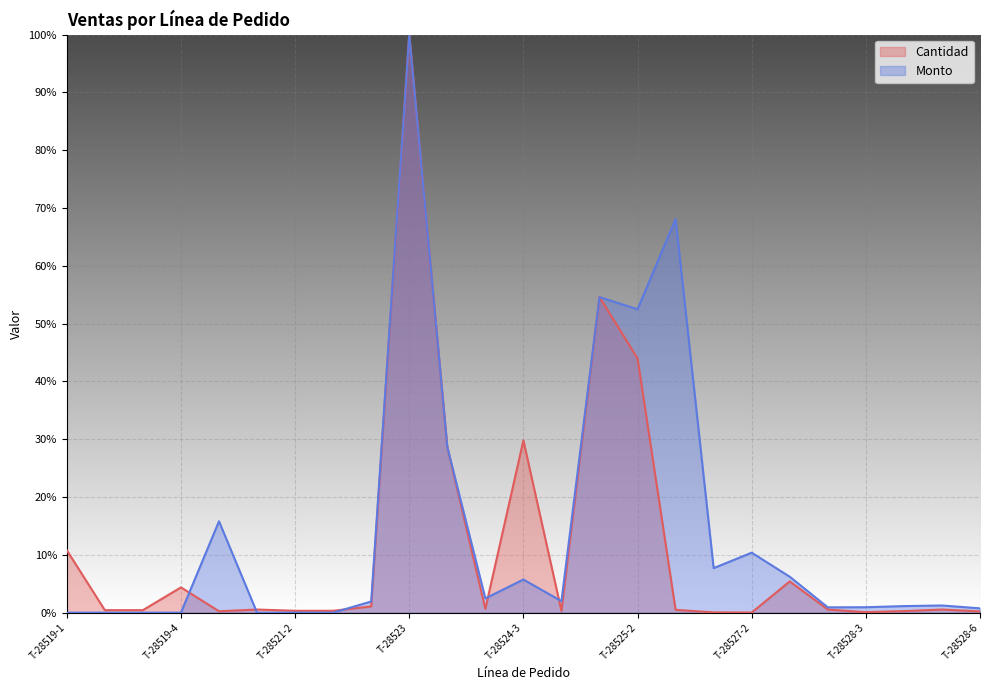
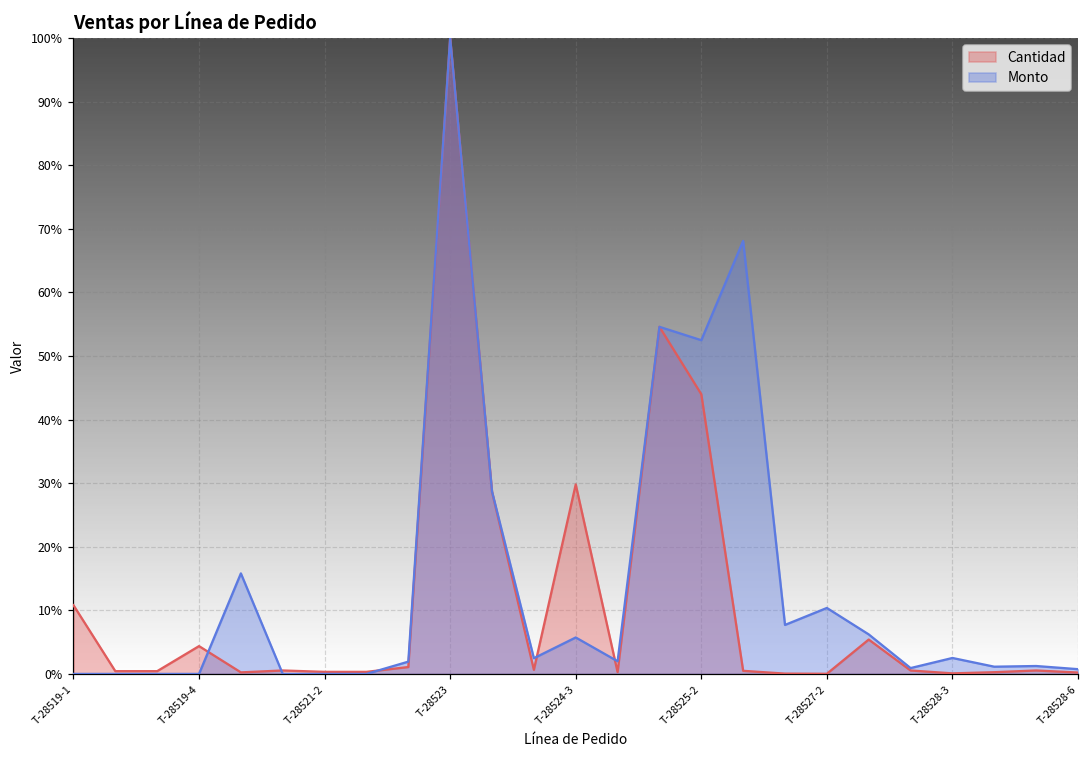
  {
    "Cantidad": {
      "T-28519-1": "11%",
      "T-28519-4": "4%",
      "T-28524-3": "30%",
      "T-28525-2": "44%",
      "T-28527-2": "0%",
      "T-28528-3": "0%",
      "T-28528-6": "0%"
    },
    "Monto": {
      "T-28519-1": "0%",
      "T-28519-4": "0%",
      "T-28524-3": "6%",
      "T-28525-2": "52%",
      "T-28527-2": "10%",
-     "T-28528-3": "1%",
+     "T-28528-3": "3%",
      "T-28528-6": "1%"
    }
  }
